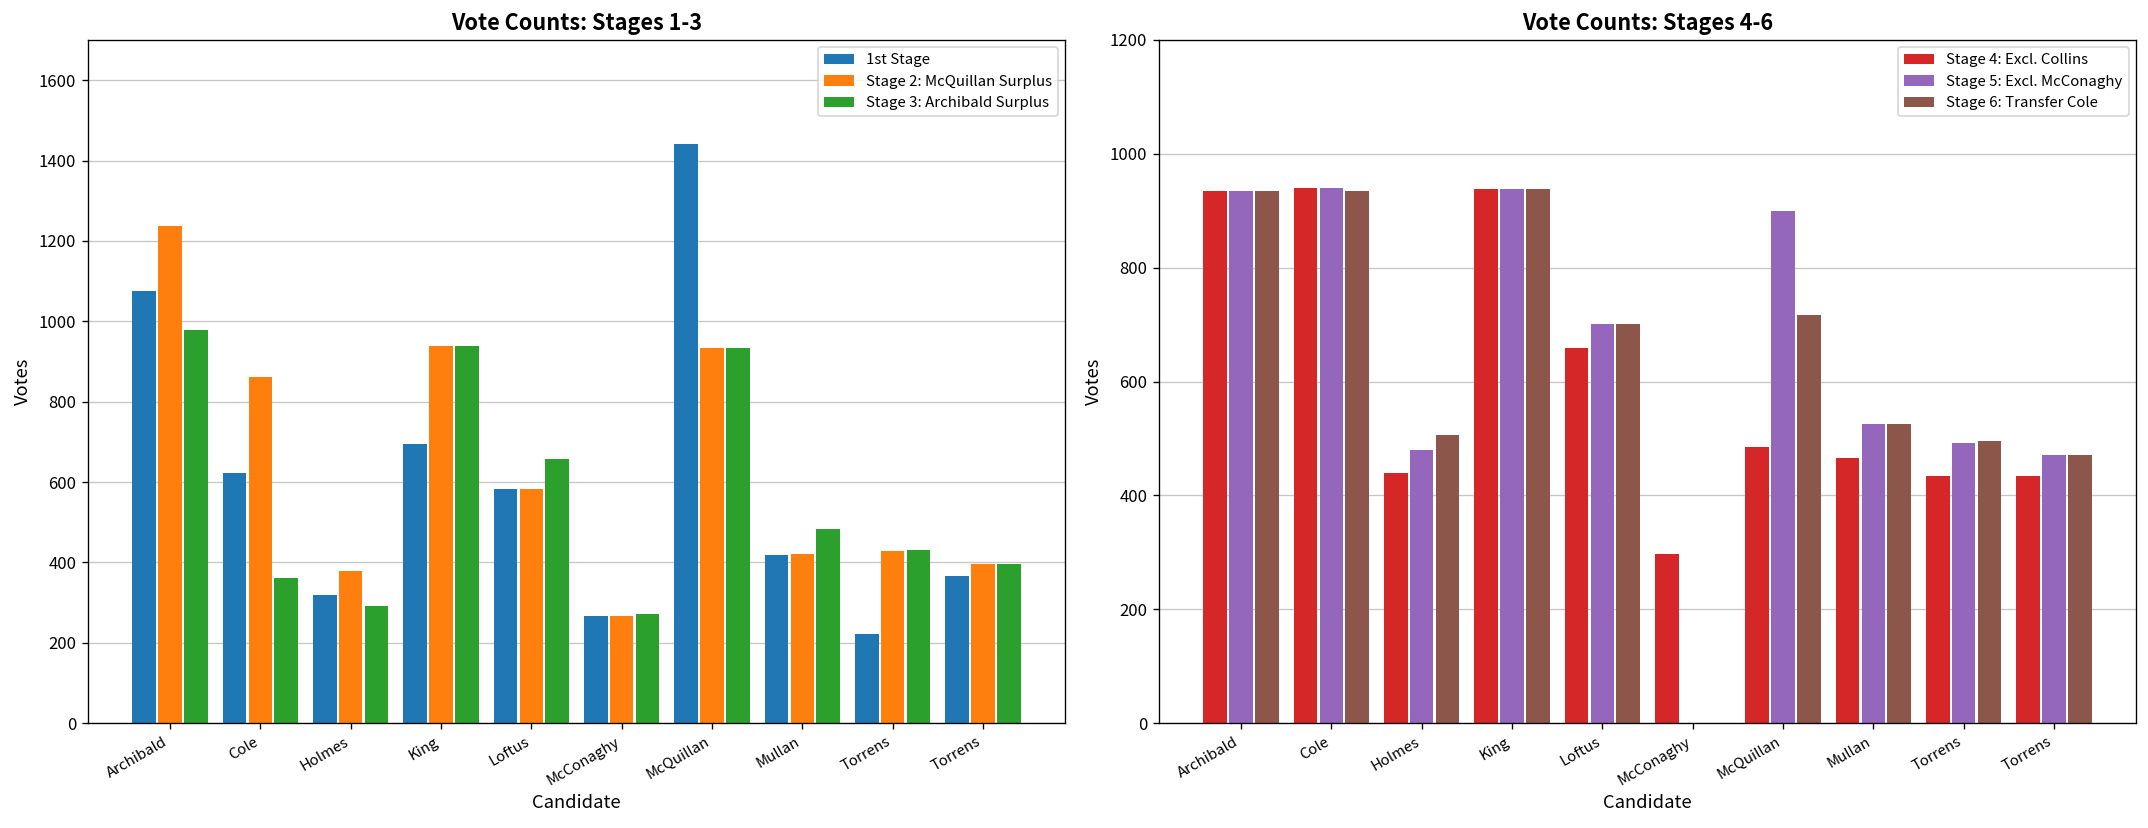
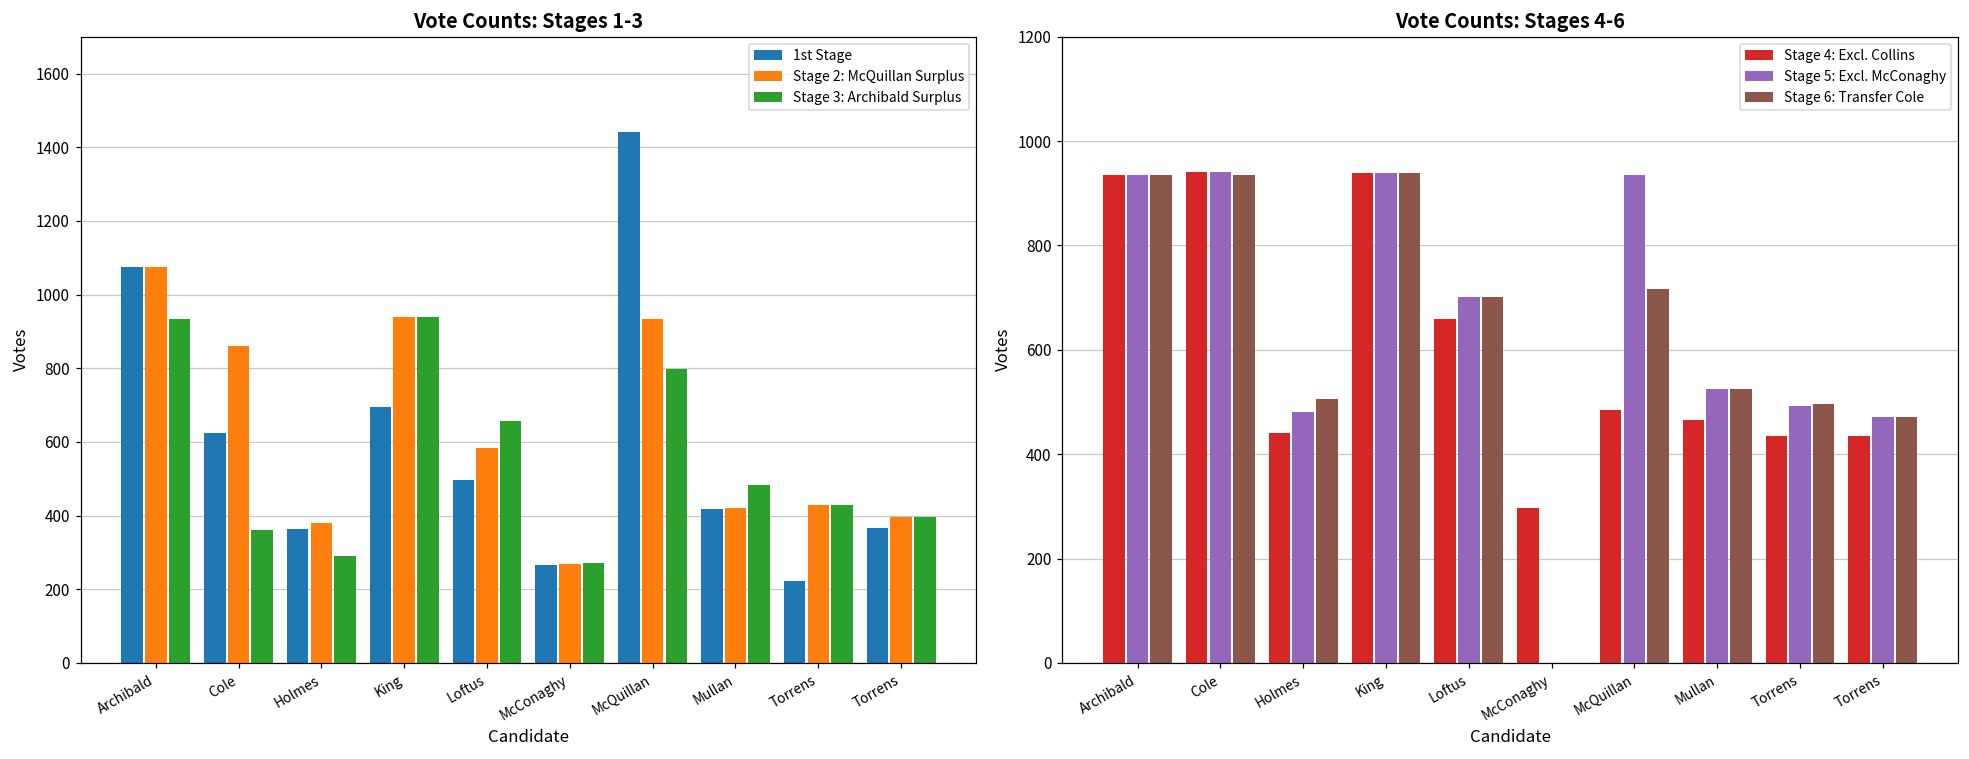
  {
    "Vote Counts: Stages 1-3": {
      "1st Stage": {
        "Archibald": 1080,
        "Cole": 620,
-       "Holmes": 320,
+       "Holmes": 360,
        "King": 690,
-       "Loftus": 580,
+       "Loftus": 500,
        "McConaghy": 270,
        "McQuillan": 1440,
        "Mullan": 420
      },
      "Stage 2: McQuillan Surplus": {
-       "Archibald": 1240,
+       "Archibald": 1080,
        "Cole": 860,
        "Holmes": 380,
        "King": 940,
        "Loftus": 580,
        "McConaghy": 270,
        "McQuillan": 930,
        "Mullan": 420
      },
      "Stage 3: Archibald Surplus": {
-       "Archibald": 980,
+       "Archibald": 930,
        "Cole": 360,
        "Holmes": 290,
        "King": 940,
        "Loftus": 660,
        "McConaghy": 270,
-       "McQuillan": 930,
+       "McQuillan": 800,
        "Mullan": 480
      }
    },
    "Vote Counts: Stages 4-6": {
      "Stage 4: Excl. Collins": {
        "Archibald": 930,
        "Cole": 940,
        "Holmes": 440,
        "King": 940,
        "Loftus": 660,
        "McConaghy": 300,
        "McQuillan": 480,
        "Mullan": 470
      },
      "Stage 5: Excl. McConaghy": {
        "Archibald": 930,
        "Cole": 940,
        "Holmes": 480,
        "King": 940,
        "Loftus": 700,
        "McConaghy": 0,
-       "McQuillan": 900,
+       "McQuillan": 930,
        "Mullan": 530
      },
      "Stage 6: Transfer Cole": {
        "Archibald": 930,
        "Cole": 930,
        "Holmes": 510,
        "King": 940,
        "Loftus": 700,
        "McConaghy": 0,
        "McQuillan": 720,
        "Mullan": 530
      }
    }
  }
